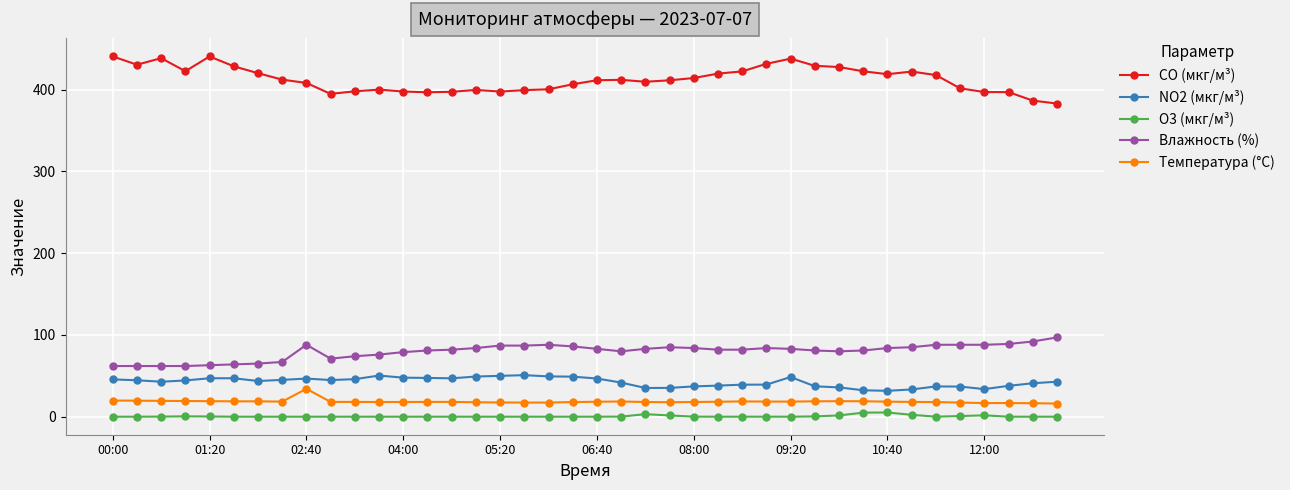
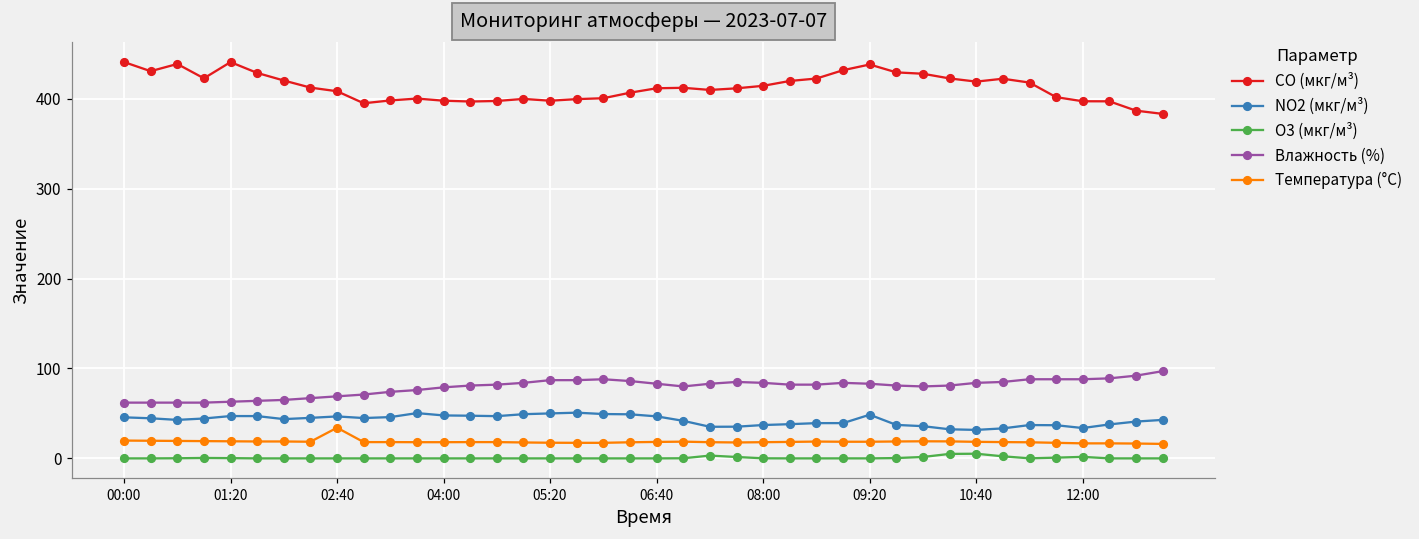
  {
    "CO (мкг/м³)": {
      "00:00": 440,
      "01:20": 440,
      "02:40": 410,
      "04:00": 400,
      "05:20": 400,
      "06:40": 410,
      "08:00": 410,
      "09:20": 440,
      "10:40": 420,
      "12:00": 400
    },
    "NO2 (мкг/м³)": {
      "00:00": 50,
      "01:20": 50,
      "02:40": 50,
      "04:00": 50,
      "05:20": 50,
      "06:40": 50,
      "08:00": 40,
      "09:20": 50,
      "10:40": 30,
      "12:00": 30
    },
    "O3 (мкг/м³)": {
      "00:00": 0,
      "01:20": 0,
      "02:40": 0,
      "04:00": 0,
      "05:20": 0,
      "06:40": 0,
      "08:00": 0,
      "09:20": 0,
      "10:40": 10,
      "12:00": 0
    },
    "Влажность (%)": {
      "00:00": 60,
      "01:20": 60,
-     "02:40": 90,
+     "02:40": 70,
      "04:00": 80,
      "05:20": 90,
      "06:40": 80,
      "08:00": 80,
      "09:20": 80,
      "10:40": 80,
      "12:00": 90
    },
    "Температура (°C)": {
      "00:00": 20,
      "01:20": 20,
      "02:40": 30,
      "04:00": 20,
      "05:20": 20,
      "06:40": 20,
      "08:00": 20,
      "09:20": 20,
      "10:40": 20,
      "12:00": 20
    }
  }
